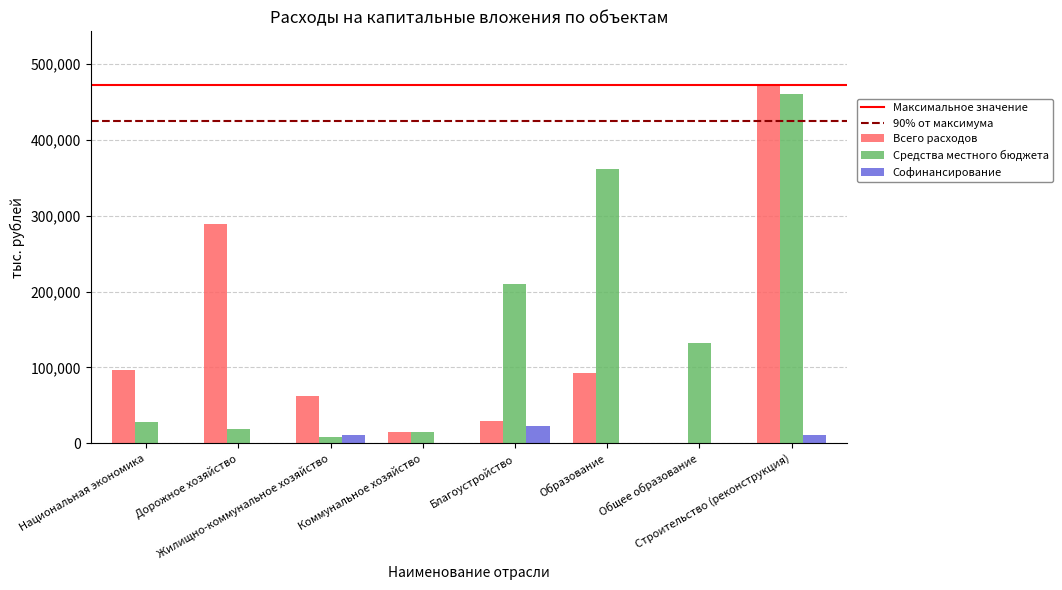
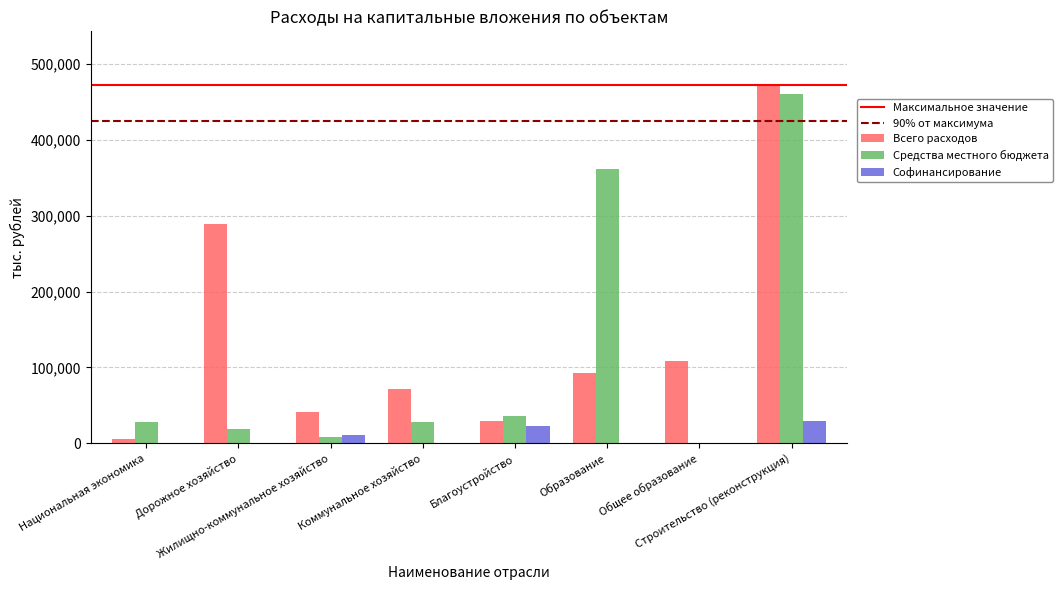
  {
    "Всего расходов": {
-     "Национальная экономика": "100,000",
+     "Национальная экономика": "10,000",
      "Дорожное хозяйство": "290,000",
-     "Жилищно-коммунальное хозяйство": "60,000",
-     "Коммунальное хозяйство": "20,000",
+     "Жилищно-коммунальное хозяйство": "40,000",
+     "Коммунальное хозяйство": "70,000",
      "Благоустройство": "30,000",
      "Образование": "90,000",
-     "Общее образование": "0",
+     "Общее образование": "110,000",
      "Строительство (реконструкция)": "470,000"
    },
    "Средства местного бюджета": {
      "Национальная экономика": "30,000",
      "Дорожное хозяйство": "20,000",
      "Жилищно-коммунальное хозяйство": "10,000",
-     "Коммунальное хозяйство": "20,000",
-     "Благоустройство": "210,000",
+     "Коммунальное хозяйство": "30,000",
+     "Благоустройство": "40,000",
      "Образование": "360,000",
-     "Общее образование": "130,000",
+     "Общее образование": "0",
      "Строительство (реконструкция)": "460,000"
    },
    "Софинансирование": {
      "Национальная экономика": "0",
      "Дорожное хозяйство": "0",
      "Жилищно-коммунальное хозяйство": "10,000",
      "Коммунальное хозяйство": "0",
      "Благоустройство": "20,000",
      "Образование": "0",
      "Общее образование": "0",
-     "Строительство (реконструкция)": "10,000"
+     "Строительство (реконструкция)": "30,000"
    }
  }
